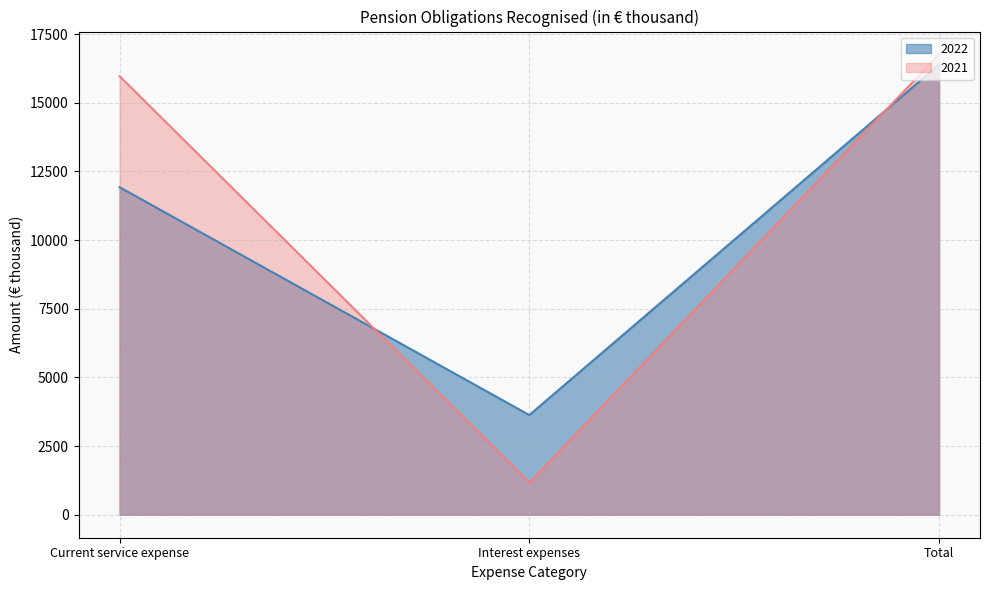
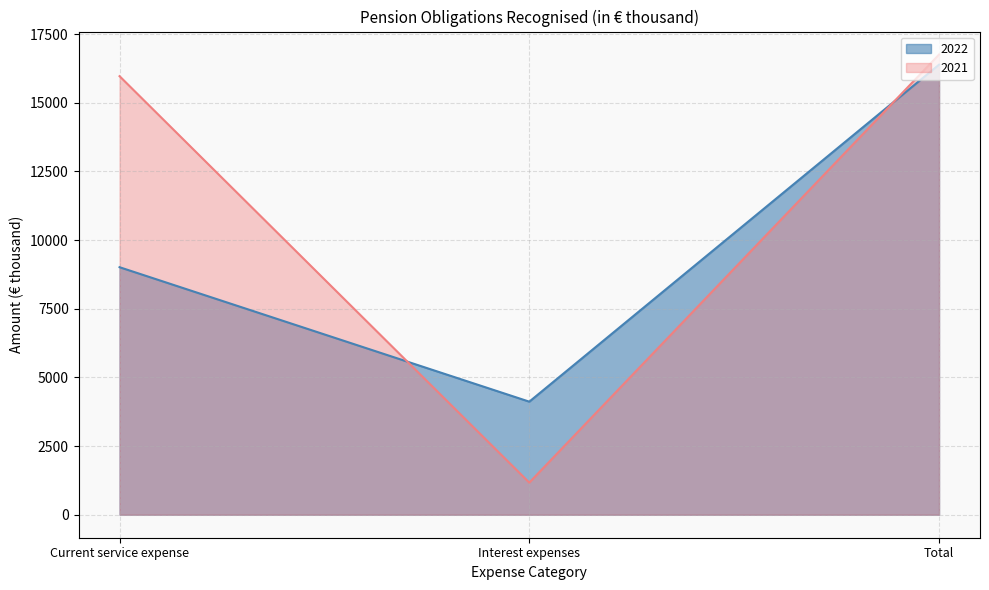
  {
    "2022": {
-     "Current service expense": 11900,
-     "Interest expenses": 3600
+     "Current service expense": 9000,
+     "Interest expenses": 4100
    },
    "2021": {
      "Current service expense": 16000,
      "Interest expenses": 1200
    }
  }
